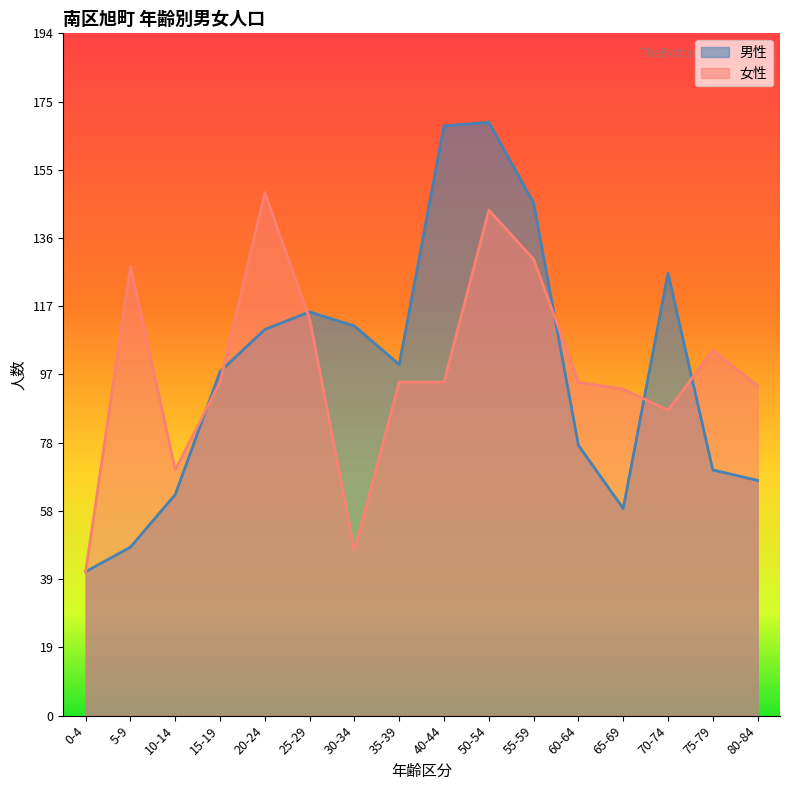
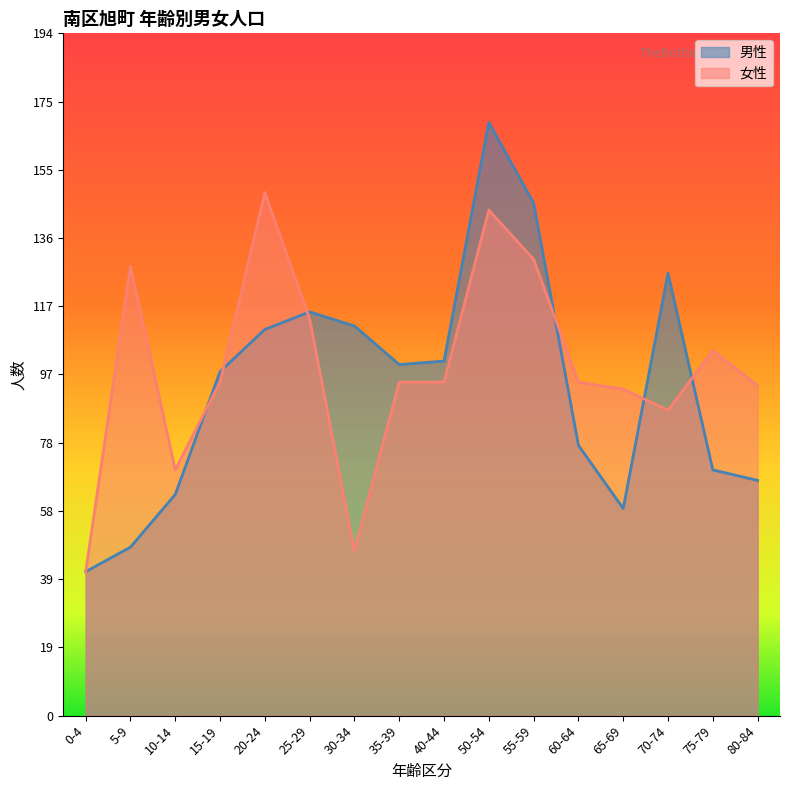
  {
    "男性": {
      "5-9": 48,
      "10-14": 63,
      "15-19": 98,
      "20-24": 110,
      "25-29": 115,
      "30-34": 111,
      "35-39": 100,
-     "40-44": 168,
+     "40-44": 101,
      "50-54": 169,
      "55-59": 146,
      "60-64": 77,
      "65-69": 59,
      "70-74": 126,
      "75-79": 70,
      "80-84": 67
    },
    "女性": {
      "5-9": 128,
      "10-14": 70,
      "15-19": 95,
      "20-24": 149,
      "25-29": 113,
      "30-34": 47,
      "35-39": 95,
      "40-44": 95,
      "50-54": 144,
      "55-59": 130,
      "60-64": 95,
      "65-69": 93,
      "70-74": 87,
      "75-79": 104,
      "80-84": 94
    }
  }
